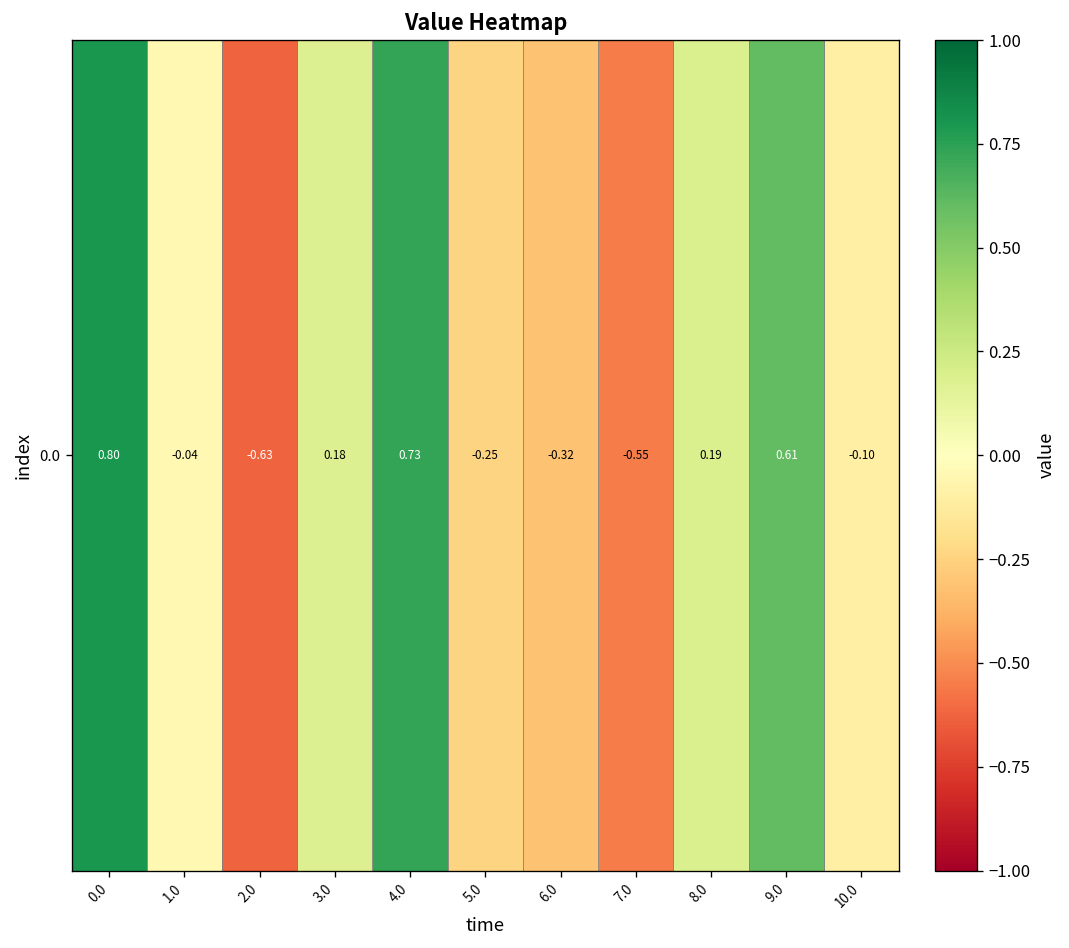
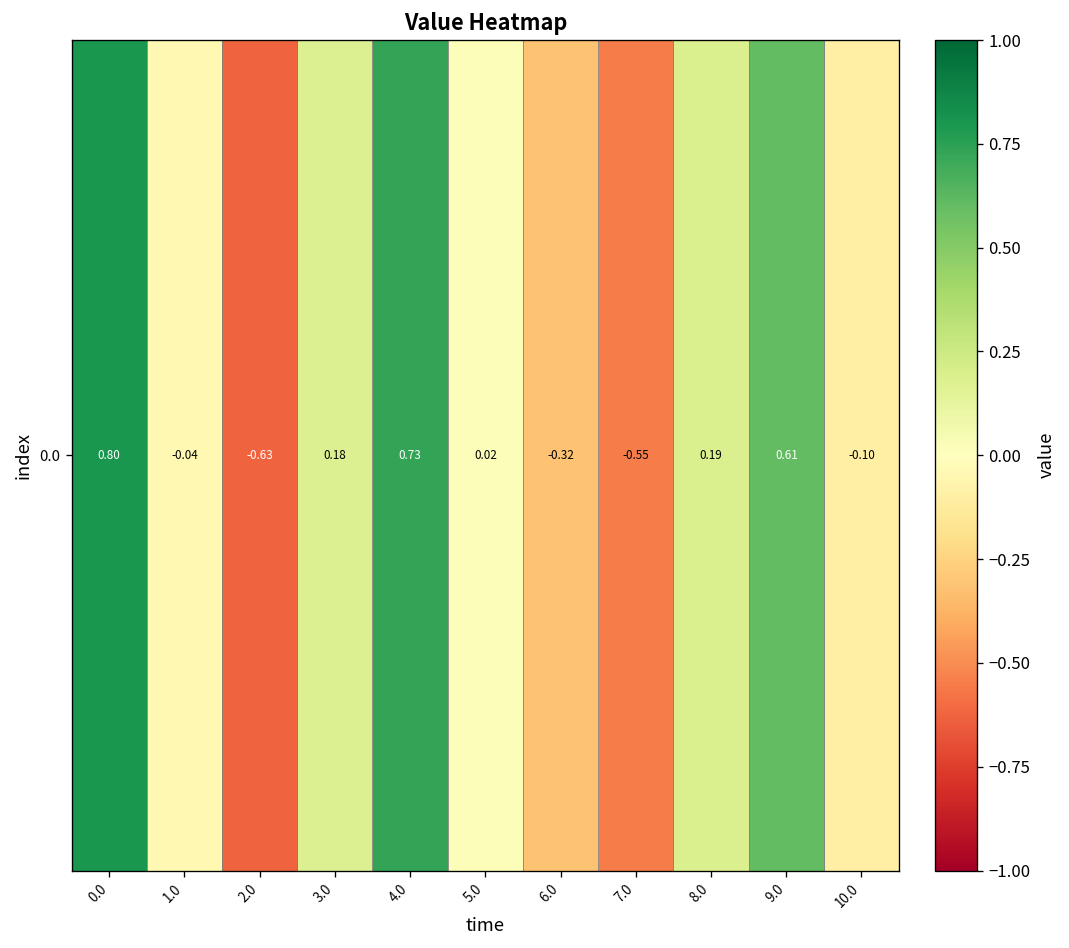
  {
    "0.0": {
      "0.0": 0.80,
      "1.0": -0.04,
      "2.0": -0.63,
      "3.0": 0.18,
      "4.0": 0.73,
-     "5.0": -0.25,
+     "5.0": 0.02,
      "6.0": -0.32,
      "7.0": -0.55,
      "8.0": 0.19,
      "9.0": 0.61,
      "10.0": -0.10
    }
  }
